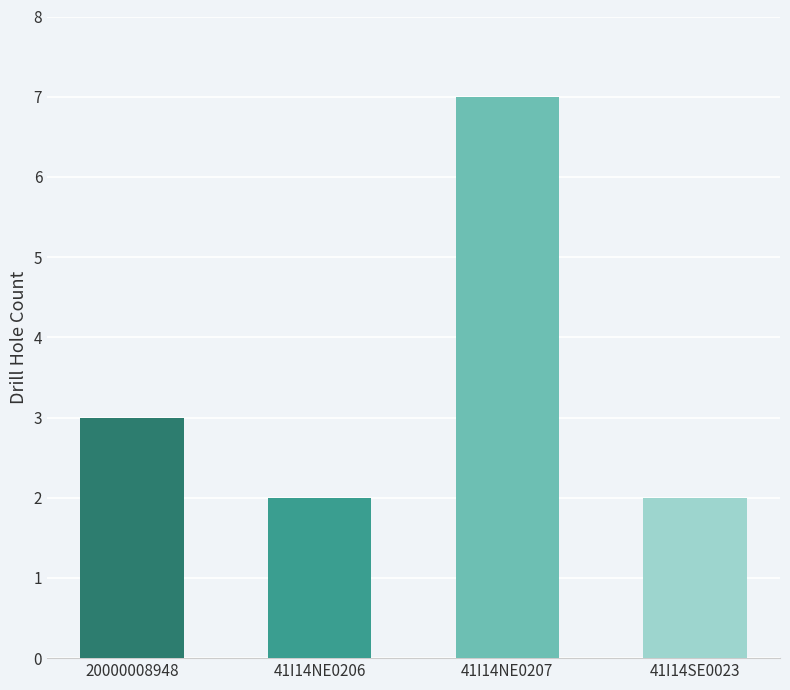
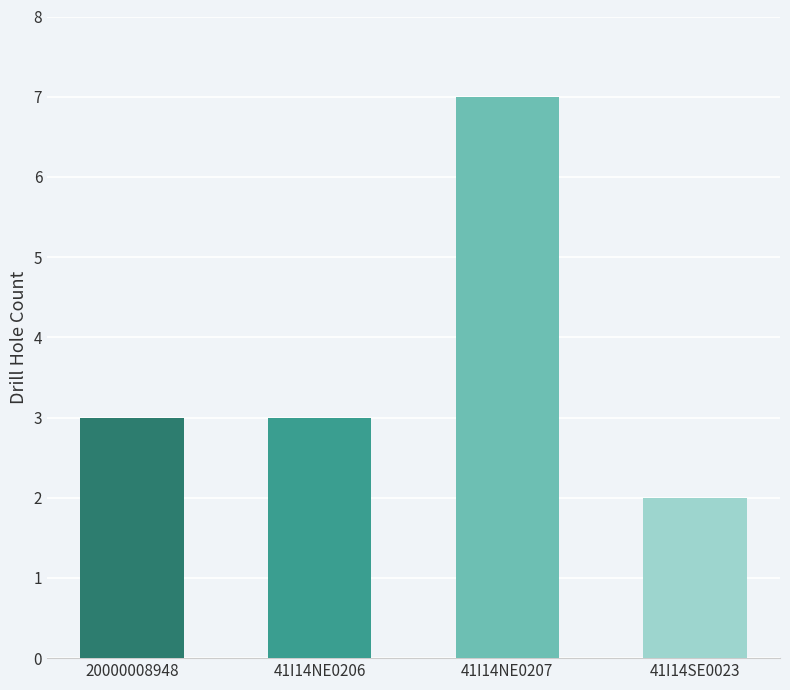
  {
    "20000008948": 3,
-   "41I14NE0206": 2,
+   "41I14NE0206": 3,
    "41I14NE0207": 7,
    "41I14SE0023": 2
  }
